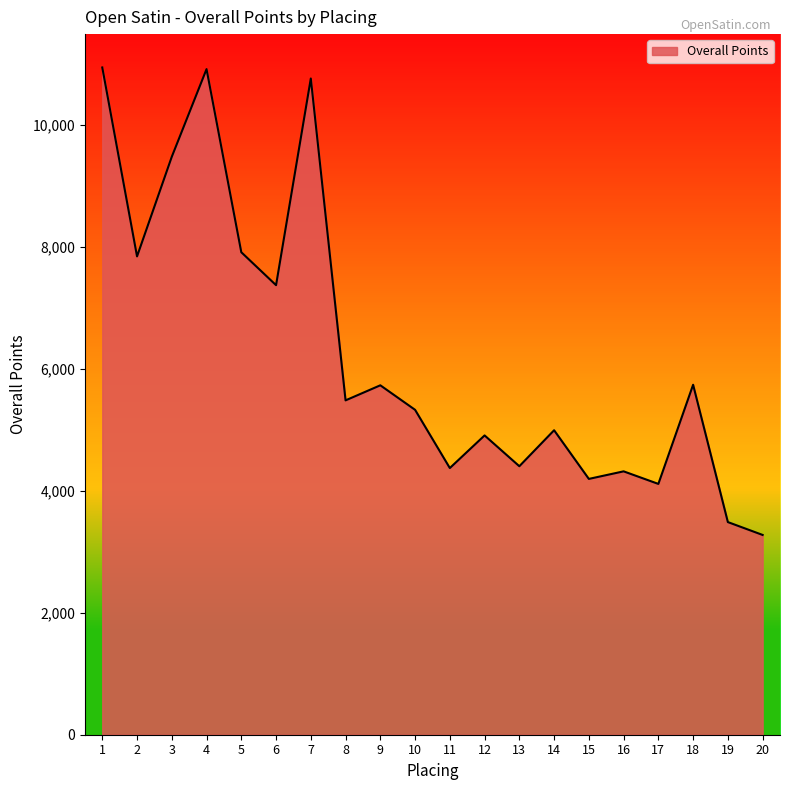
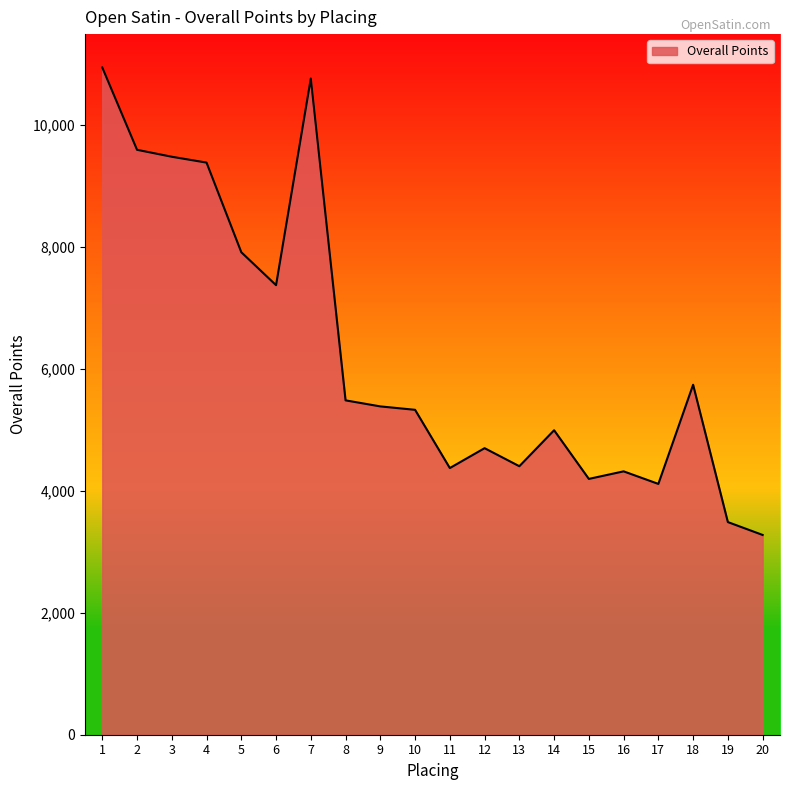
  {
    "1": "10,900",
-   "2": "7,800",
+   "2": "9,600",
    "3": "9,500",
-   "4": "10,900",
+   "4": "9,400",
    "5": "7,900",
    "6": "7,400",
    "7": "10,800",
    "8": "5,500",
-   "9": "5,700",
+   "9": "5,400",
    "10": "5,300",
    "11": "4,400",
-   "12": "4,900",
+   "12": "4,700",
    "13": "4,400",
    "14": "5,000",
    "15": "4,200",
    "16": "4,300",
    "17": "4,100",
    "18": "5,700",
    "19": "3,500",
    "20": "3,300"
  }
